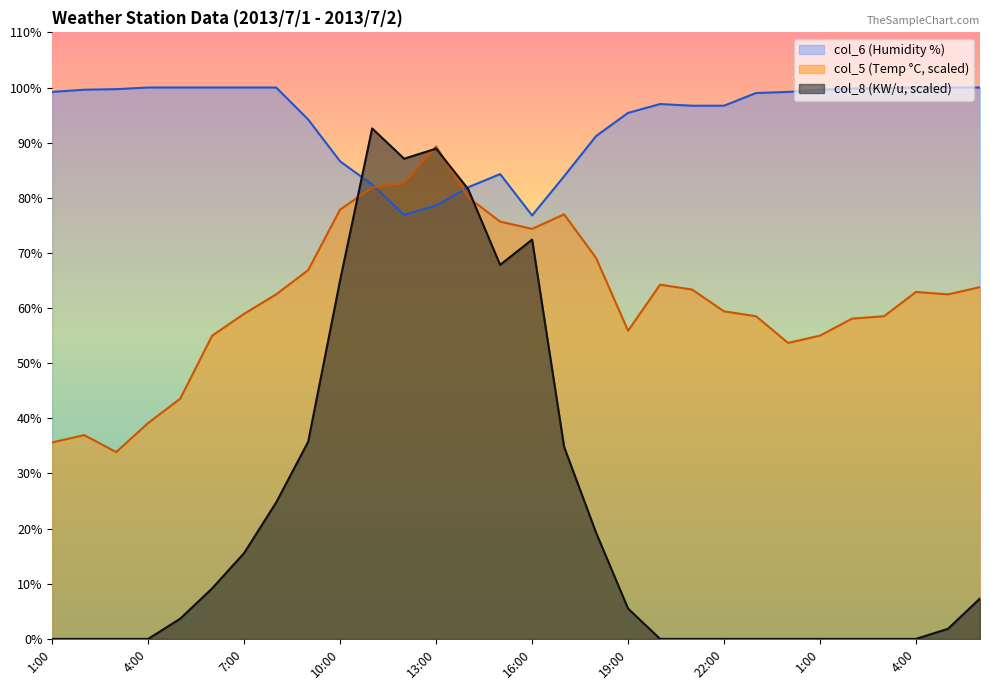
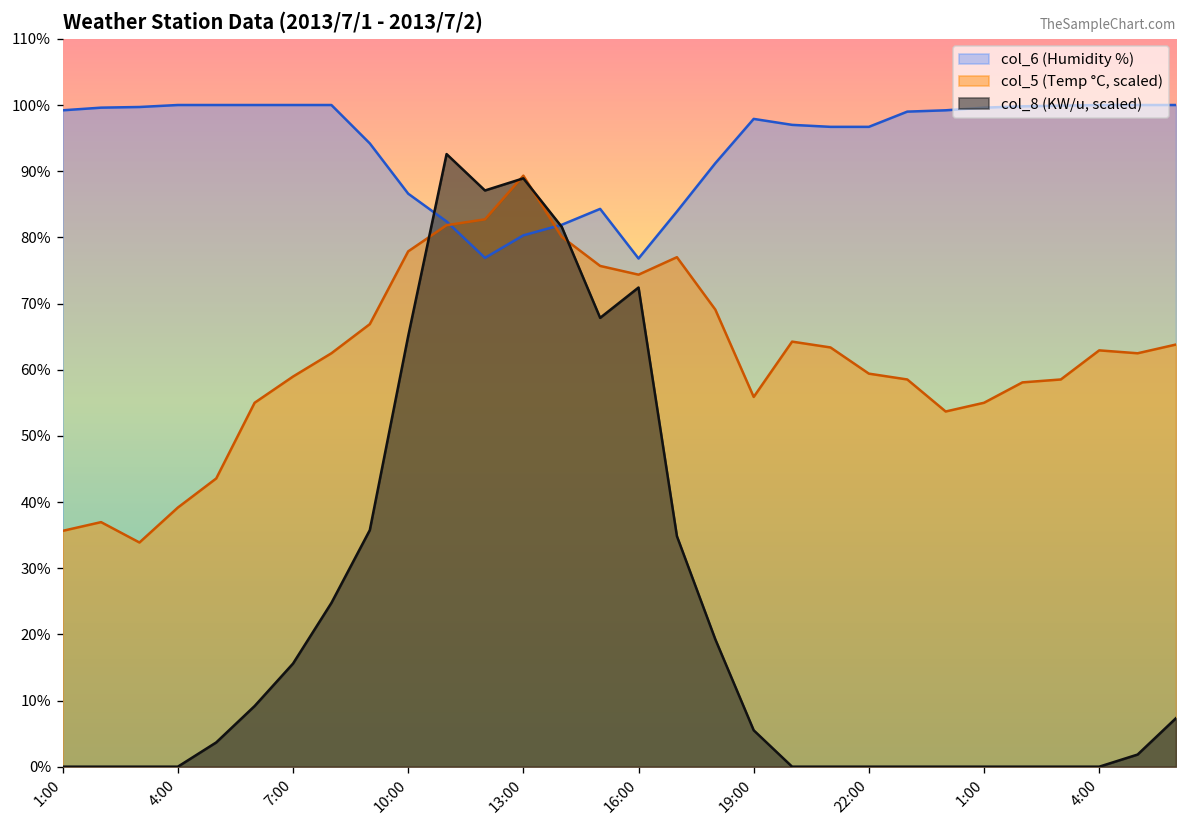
  {
    "col_6 (Humidity %)": {
      "7:00": "100%",
      "10:00": "87%",
-     "13:00": "79%",
+     "13:00": "80%",
      "16:00": "77%",
-     "19:00": "95%",
+     "19:00": "98%",
      "22:00": "97%"
    },
    "col_5 (Temp °C, scaled)": {
      "7:00": "59%",
      "10:00": "78%",
      "16:00": "74%",
      "19:00": "56%",
      "22:00": "59%"
    },
    "col_8 (KW/u, scaled)": {
      "7:00": "16%",
      "10:00": "65%",
      "16:00": "72%",
      "19:00": "6%",
      "22:00": "0%"
    }
  }
